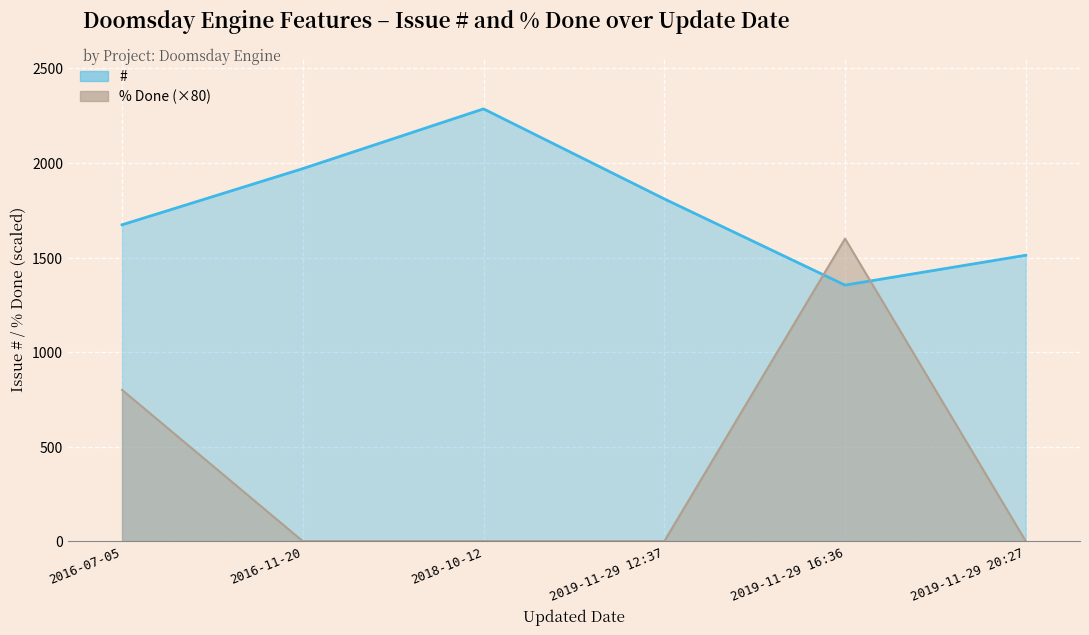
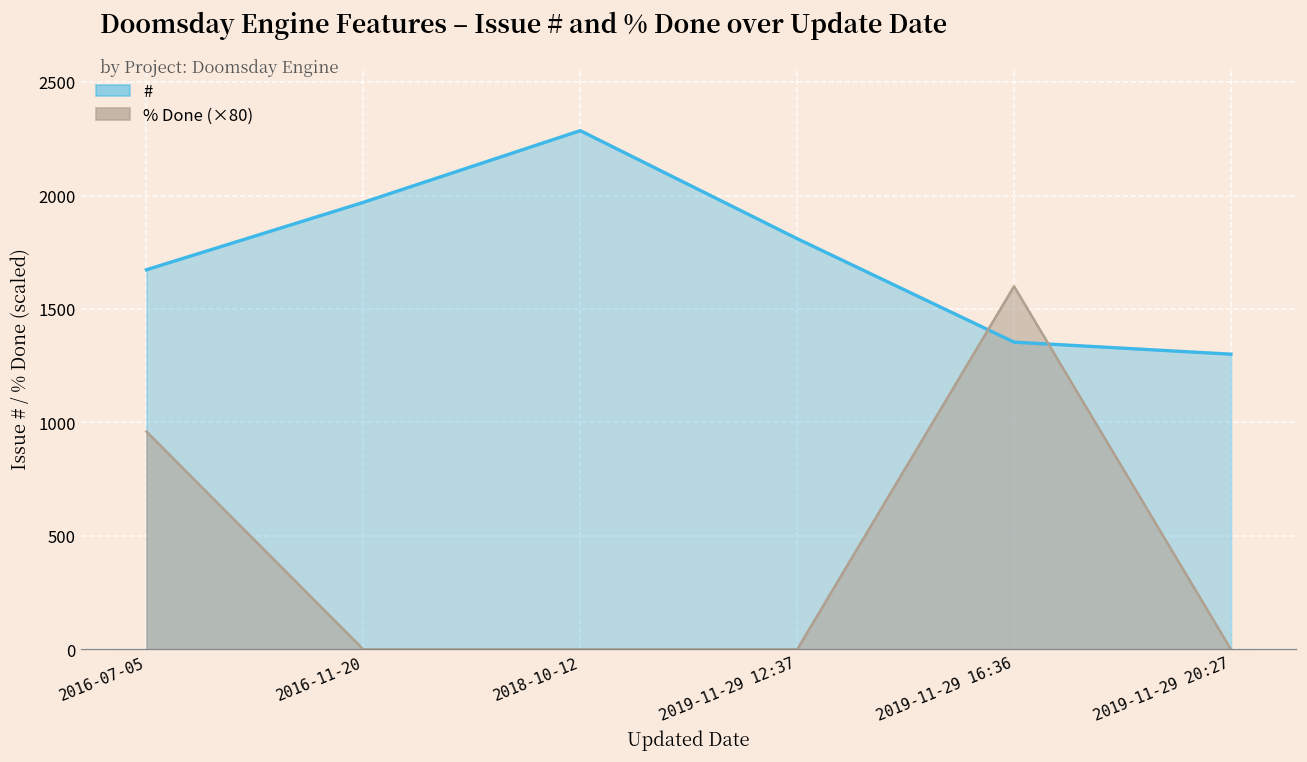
  {
    "#": {
      "2016-07-05": 1670,
      "2016-11-20": 1970,
      "2018-10-12": 2290,
      "2019-11-29 12:37": 1810,
      "2019-11-29 16:36": 1350,
-     "2019-11-29 20:27": 1510
+     "2019-11-29 20:27": 1300
    },
    "% Done (×80)": {
-     "2016-07-05": 800,
+     "2016-07-05": 960,
      "2016-11-20": 0,
      "2018-10-12": 0,
      "2019-11-29 12:37": 0,
      "2019-11-29 16:36": 1600,
      "2019-11-29 20:27": 0
    }
  }
